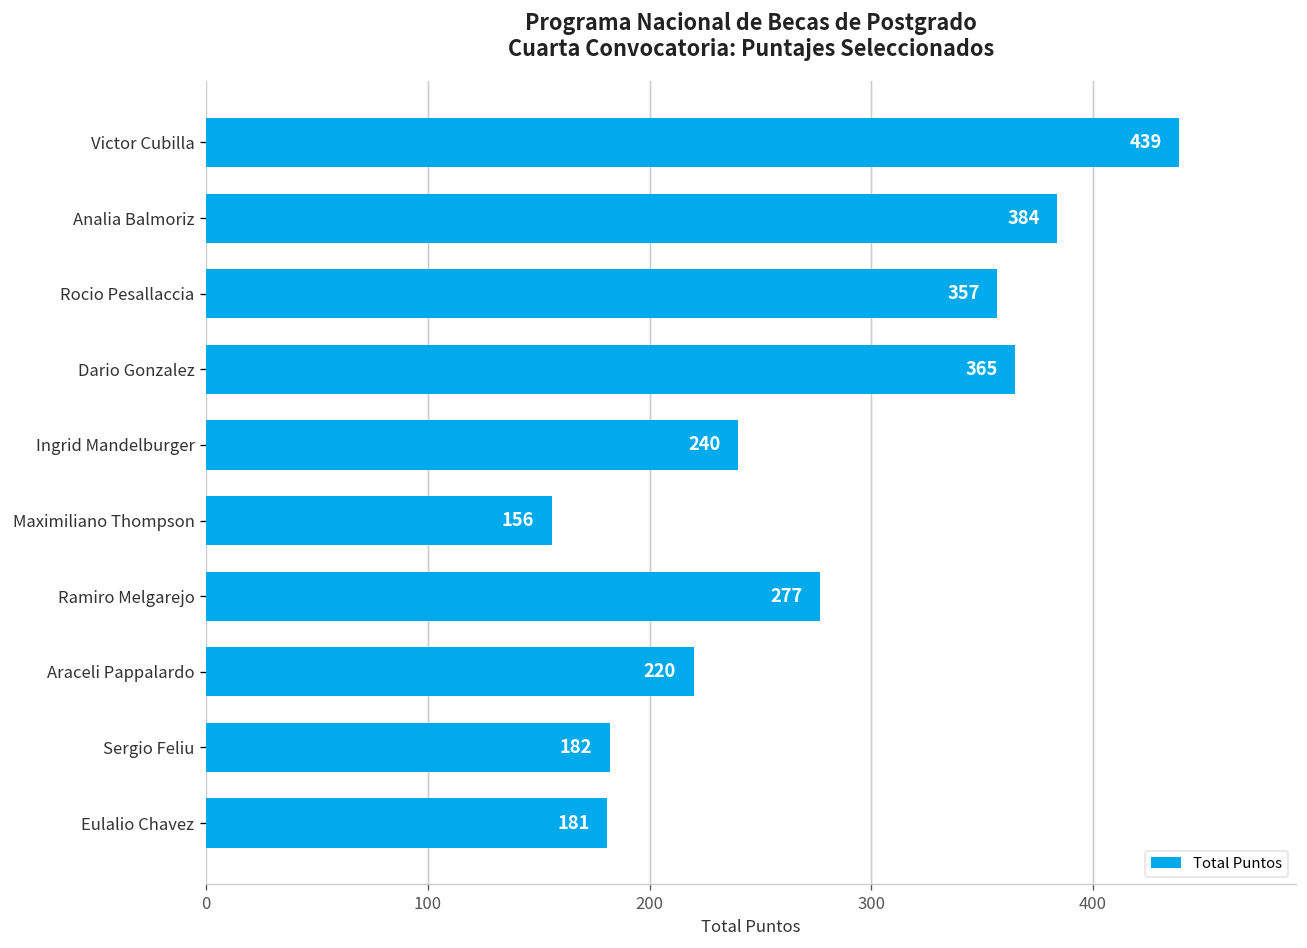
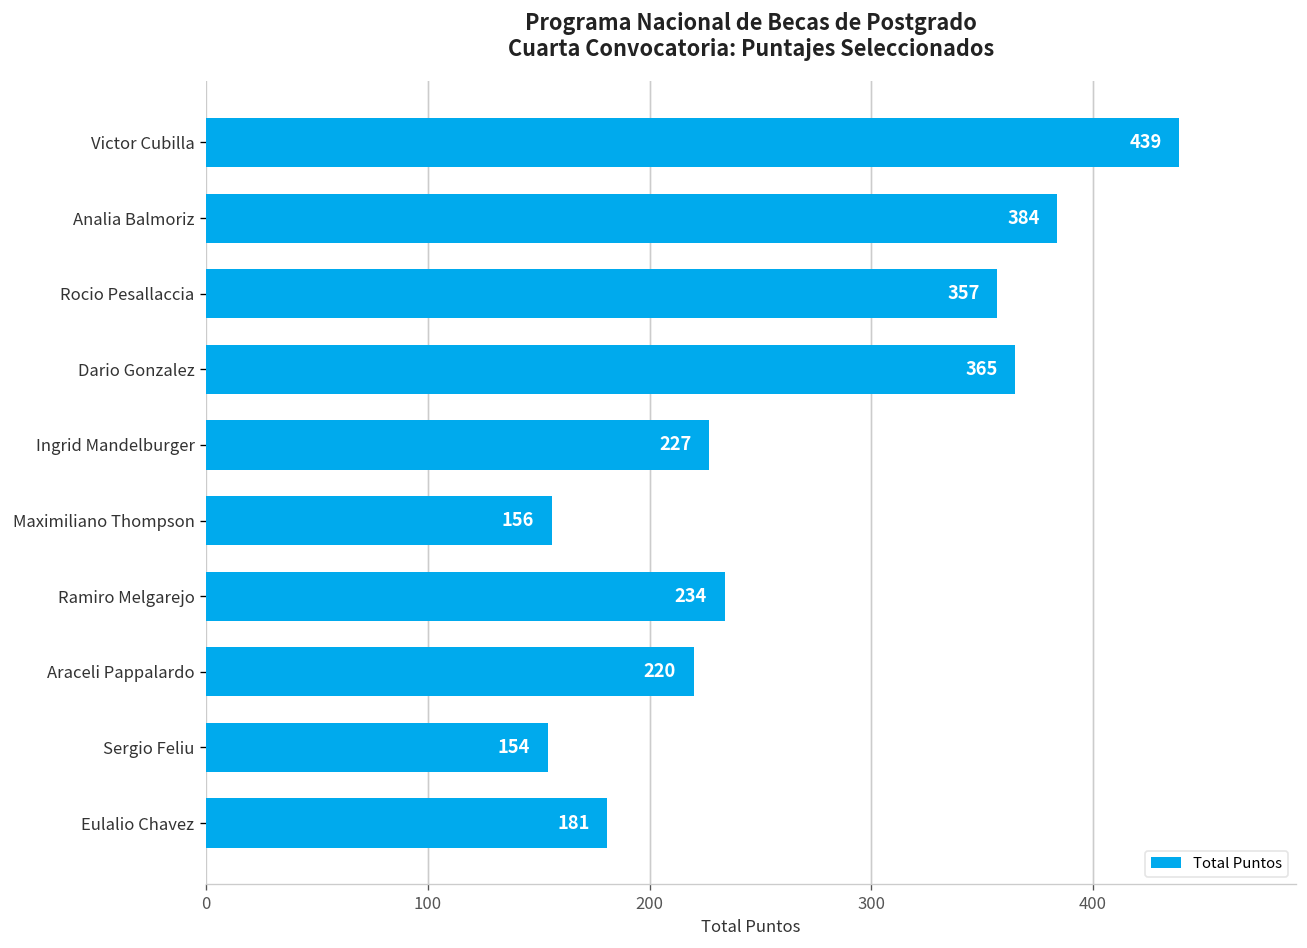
  {
    "Victor Cubilla": 439,
    "Analia Balmoriz": 384,
    "Rocio Pesallaccia": 357,
    "Dario Gonzalez": 365,
-   "Ingrid Mandelburger": 240,
+   "Ingrid Mandelburger": 227,
    "Maximiliano Thompson": 156,
-   "Ramiro Melgarejo": 277,
+   "Ramiro Melgarejo": 234,
    "Araceli Pappalardo": 220,
-   "Sergio Feliu": 182,
+   "Sergio Feliu": 154,
    "Eulalio Chavez": 181
  }
